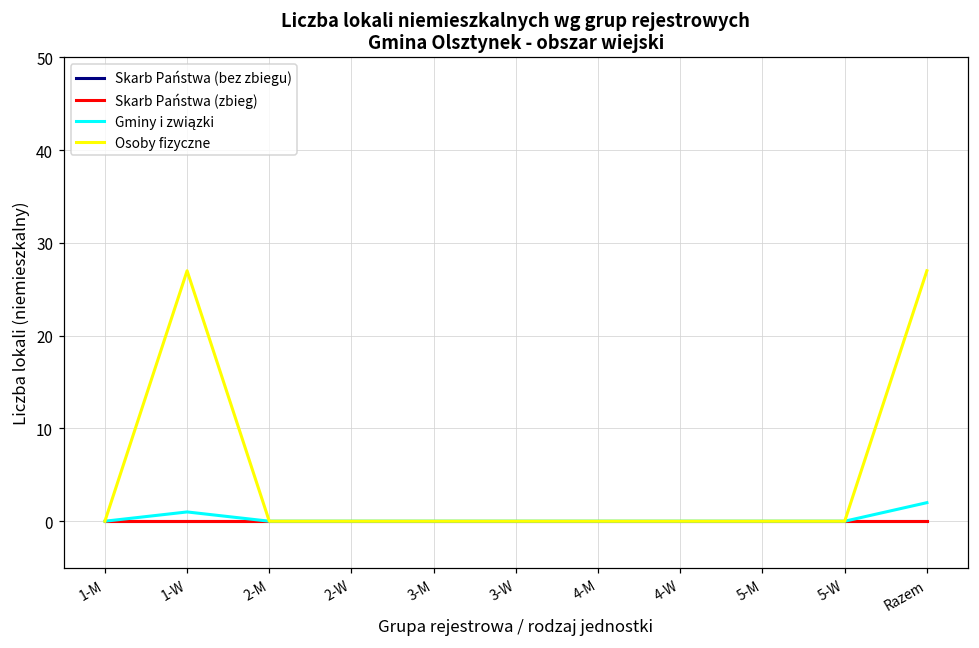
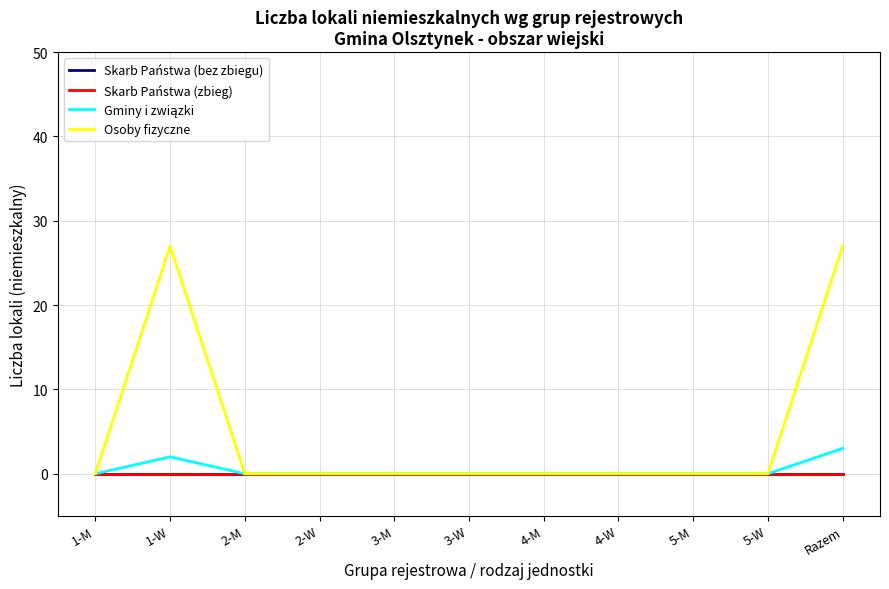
  {
    "Skarb Państwa (zbieg)": {
      "1-W": 0,
      "Razem": 0
    },
    "Gminy i związki": {
-     "1-W": 1,
-     "Razem": 2
+     "1-W": 2,
+     "Razem": 3
    },
    "Osoby fizyczne": {
      "1-W": 27,
      "Razem": 27
    }
  }
